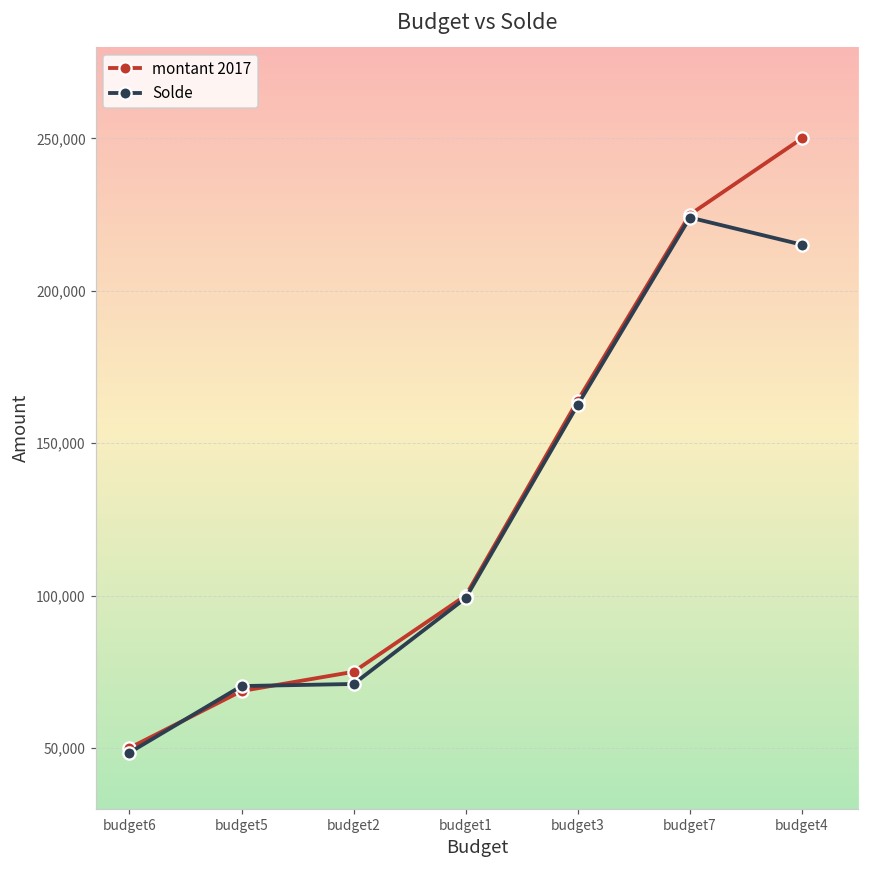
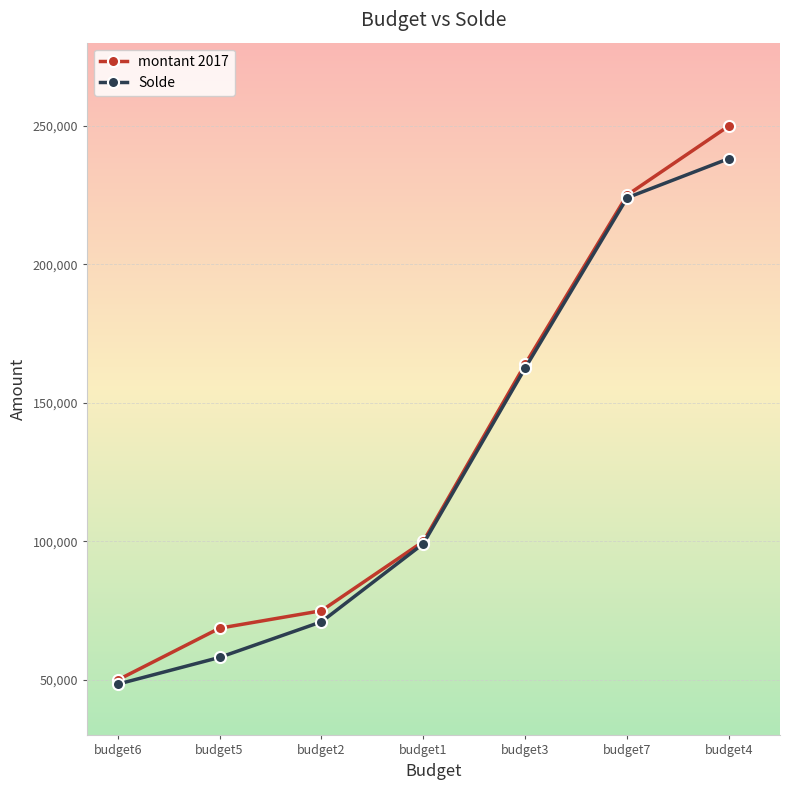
  {
    "montant 2017": {
      "budget6": "50,000",
      "budget5": "69,000",
      "budget2": "75,000",
      "budget3": "164,000",
      "budget7": "225,000",
      "budget4": "250,000"
    },
    "Solde": {
      "budget6": "48,000",
-     "budget5": "70,000",
+     "budget5": "58,000",
      "budget2": "71,000",
      "budget3": "163,000",
      "budget7": "224,000",
-     "budget4": "215,000"
+     "budget4": "238,000"
    }
  }
